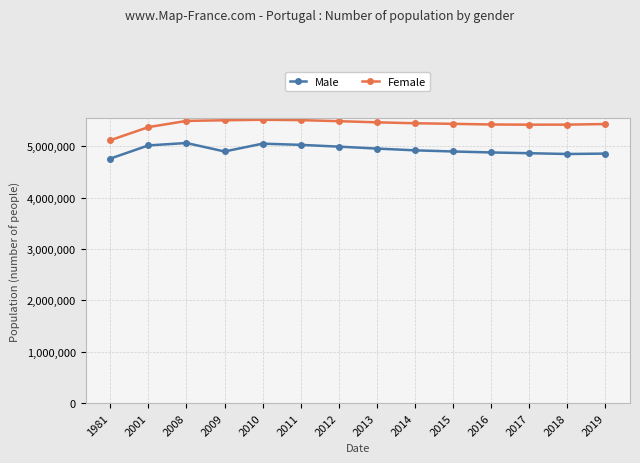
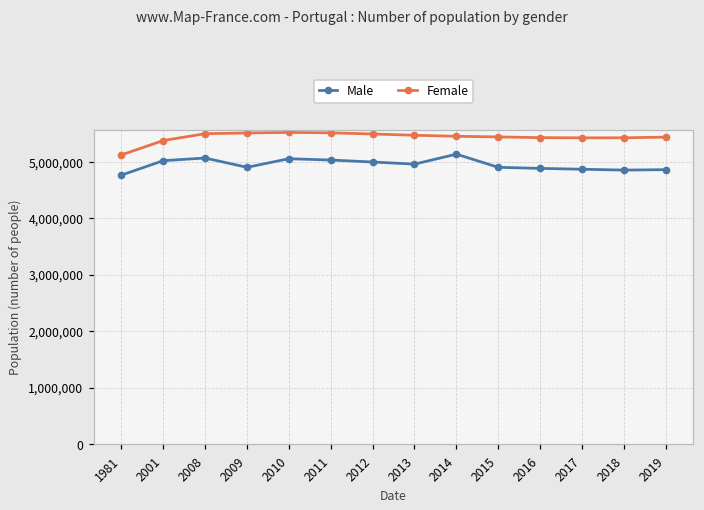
  {
    "Male": {
      "1981": "4,800,000",
      "2001": "5,000,000",
      "2008": "5,100,000",
      "2009": "4,900,000",
      "2010": "5,100,000",
      "2011": "5,000,000",
      "2012": "5,000,000",
      "2013": "5,000,000",
-     "2014": "4,900,000",
+     "2014": "5,100,000",
      "2015": "4,900,000",
      "2016": "4,900,000",
      "2017": "4,900,000",
      "2018": "4,900,000",
      "2019": "4,900,000"
    },
    "Female": {
      "1981": "5,100,000",
      "2001": "5,400,000",
      "2008": "5,500,000",
      "2009": "5,500,000",
      "2010": "5,500,000",
      "2011": "5,500,000",
      "2012": "5,500,000",
      "2013": "5,500,000",
      "2014": "5,500,000",
      "2015": "5,400,000",
      "2016": "5,400,000",
      "2017": "5,400,000",
      "2018": "5,400,000",
      "2019": "5,400,000"
    }
  }
